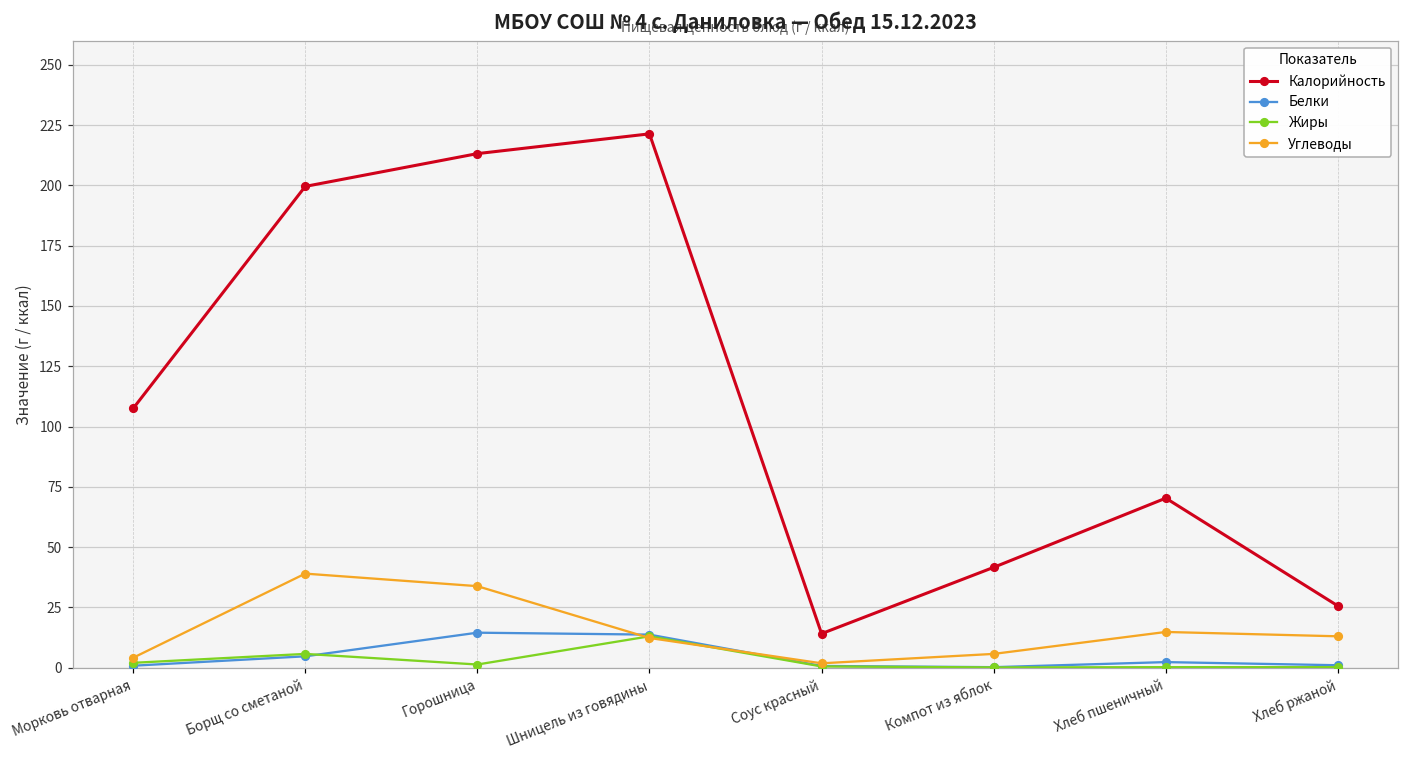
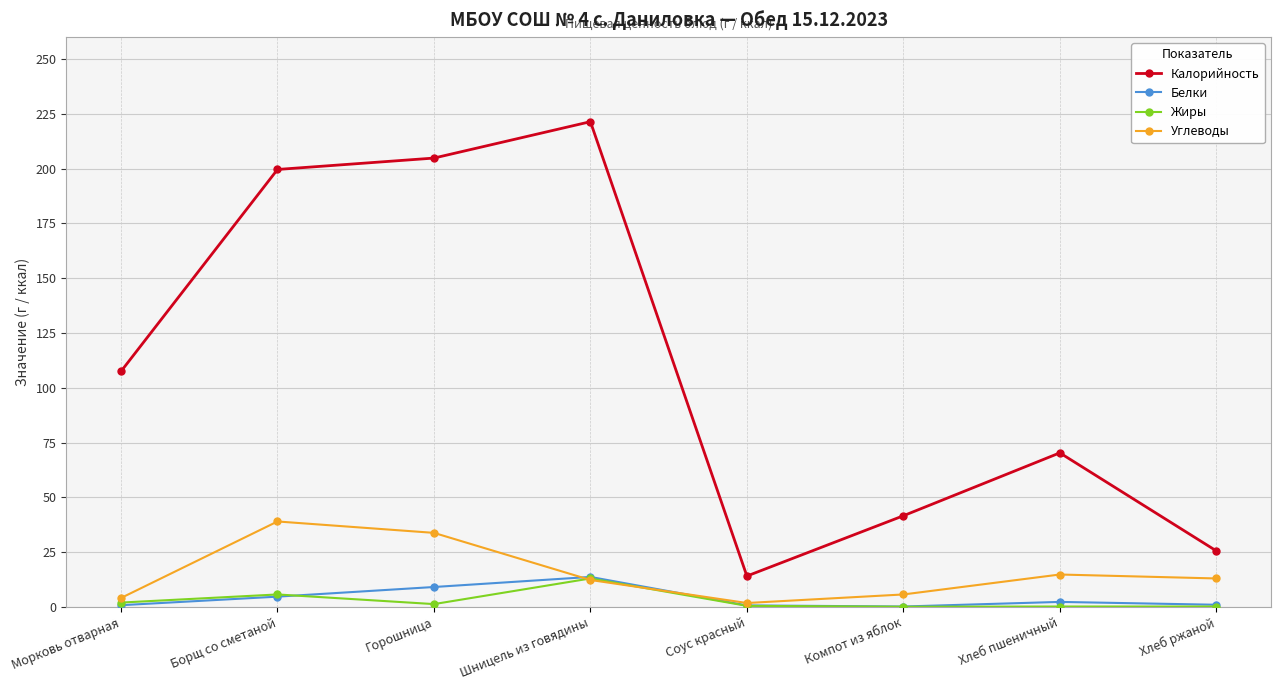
  {
    "Калорийность": {
      "Морковь отварная": 108,
      "Борщ со сметаной": 200,
-     "Горошница": 213,
+     "Горошница": 205,
      "Шницель из говядины": 221,
      "Соус красный": 14,
      "Компот из яблок": 42,
      "Хлеб пшеничный": 70,
      "Хлеб ржаной": 26
    },
    "Белки": {
      "Морковь отварная": 1,
-     "Горошница": 15,
+     "Горошница": 9,
      "Хлеб пшеничный": 2
    },
    "Жиры": {
      "Морковь отварная": 2,
      "Горошница": 1,
      "Хлеб пшеничный": 0
    },
    "Углеводы": {
      "Морковь отварная": 4,
      "Борщ со сметаной": 39,
      "Горошница": 34,
      "Компот из яблок": 6,
      "Хлеб пшеничный": 15,
      "Хлеб ржаной": 13
    }
  }
